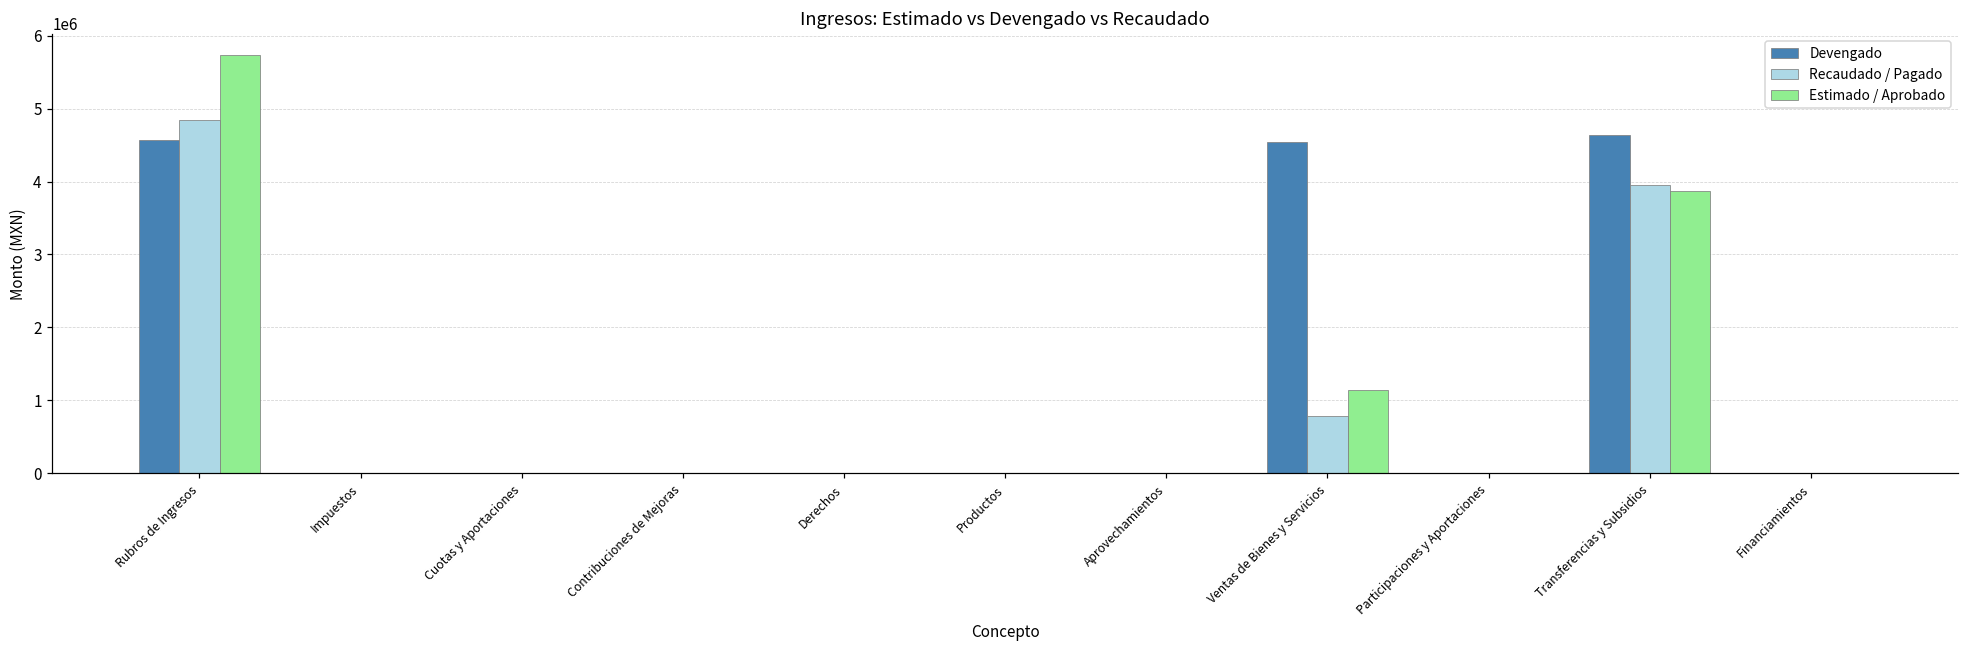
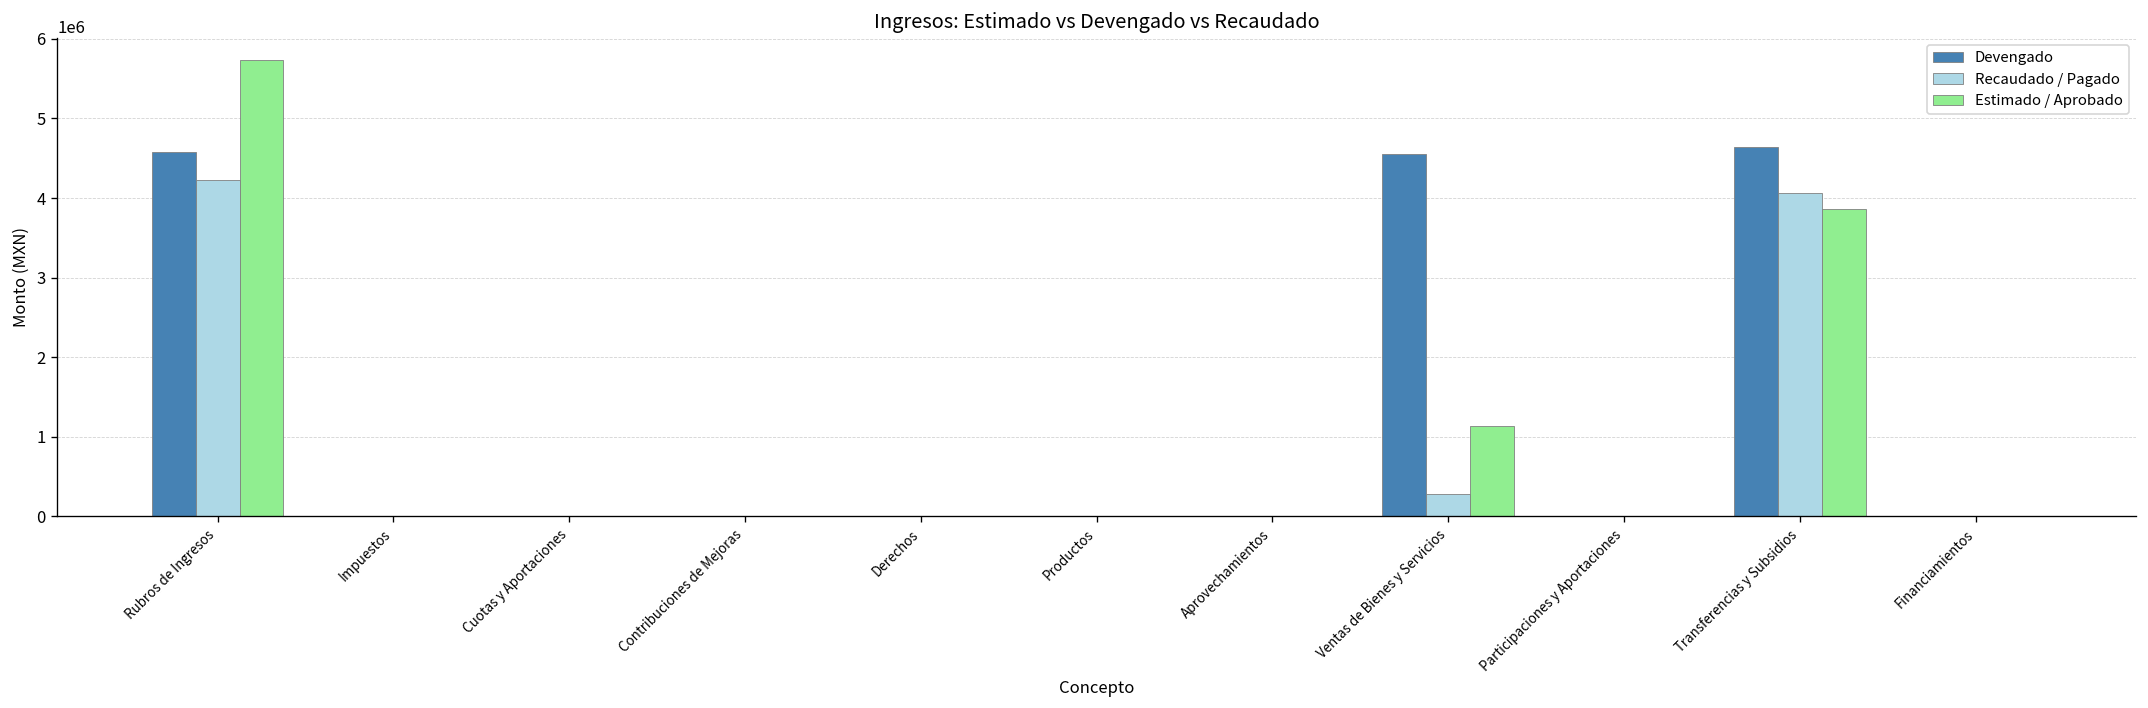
  {
    "Devengado": {
      "Rubros de Ingresos": 4600000,
      "Impuestos": 0,
      "Cuotas y Aportaciones": 0,
      "Contribuciones de Mejoras": 0,
      "Derechos": 0,
      "Aprovechamientos": 0,
      "Ventas de Bienes y Servicios": 4500000,
      "Participaciones y Aportaciones": 0,
      "Transferencias y Subsidios": 4600000,
      "Financiamientos": 0
    },
    "Recaudado / Pagado": {
-     "Rubros de Ingresos": 4800000,
+     "Rubros de Ingresos": 4200000,
      "Impuestos": 0,
      "Cuotas y Aportaciones": 0,
      "Contribuciones de Mejoras": 0,
      "Derechos": 0,
      "Aprovechamientos": 0,
-     "Ventas de Bienes y Servicios": 800000,
+     "Ventas de Bienes y Servicios": 300000,
      "Participaciones y Aportaciones": 0,
-     "Transferencias y Subsidios": 3900000,
+     "Transferencias y Subsidios": 4100000,
      "Financiamientos": 0
    },
    "Estimado / Aprobado": {
      "Rubros de Ingresos": 5700000,
      "Impuestos": 0,
      "Cuotas y Aportaciones": 0,
      "Contribuciones de Mejoras": 0,
      "Derechos": 0,
      "Aprovechamientos": 0,
      "Ventas de Bienes y Servicios": 1100000,
      "Participaciones y Aportaciones": 0,
      "Transferencias y Subsidios": 3900000,
      "Financiamientos": 0
    }
  }
